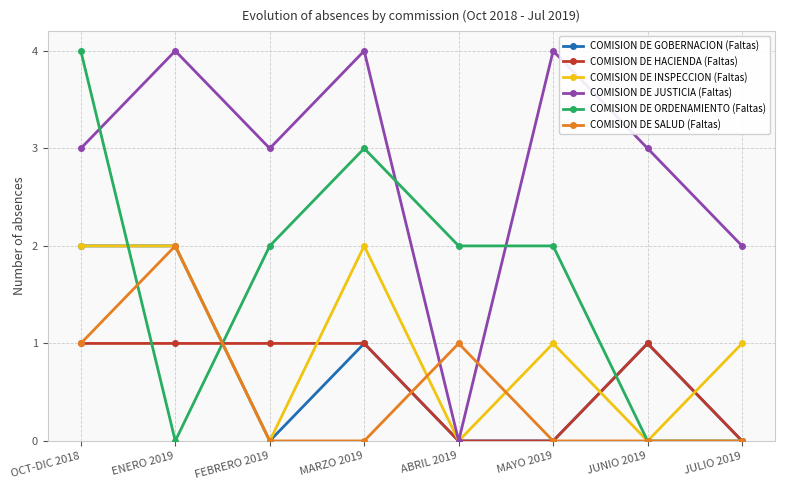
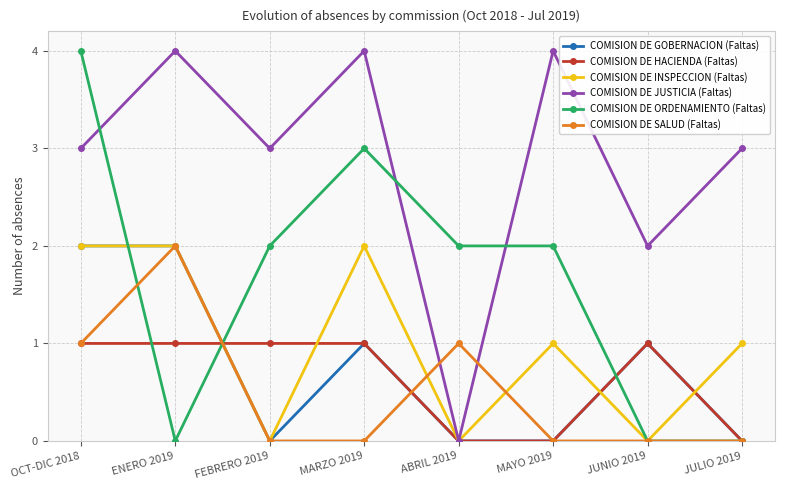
  {
    "COMISION DE HACIENDA (Faltas)": {
      "ENERO 2019": 1,
      "FEBRERO 2019": 1
    },
    "COMISION DE INSPECCION (Faltas)": {
      "MARZO 2019": 2,
      "MAYO 2019": 1,
      "JULIO 2019": 1
    },
    "COMISION DE JUSTICIA (Faltas)": {
      "OCT-DIC 2018": 3,
      "ENERO 2019": 4,
      "FEBRERO 2019": 3,
      "MARZO 2019": 4,
      "MAYO 2019": 4,
-     "JUNIO 2019": 3,
-     "JULIO 2019": 2
+     "JUNIO 2019": 2,
+     "JULIO 2019": 3
    },
    "COMISION DE ORDENAMIENTO (Faltas)": {
      "OCT-DIC 2018": 4,
      "ENERO 2019": 0,
      "FEBRERO 2019": 2,
      "MARZO 2019": 3,
      "ABRIL 2019": 2,
      "MAYO 2019": 2
    },
    "COMISION DE SALUD (Faltas)": {
      "MARZO 2019": 0,
      "ABRIL 2019": 1
    }
  }
